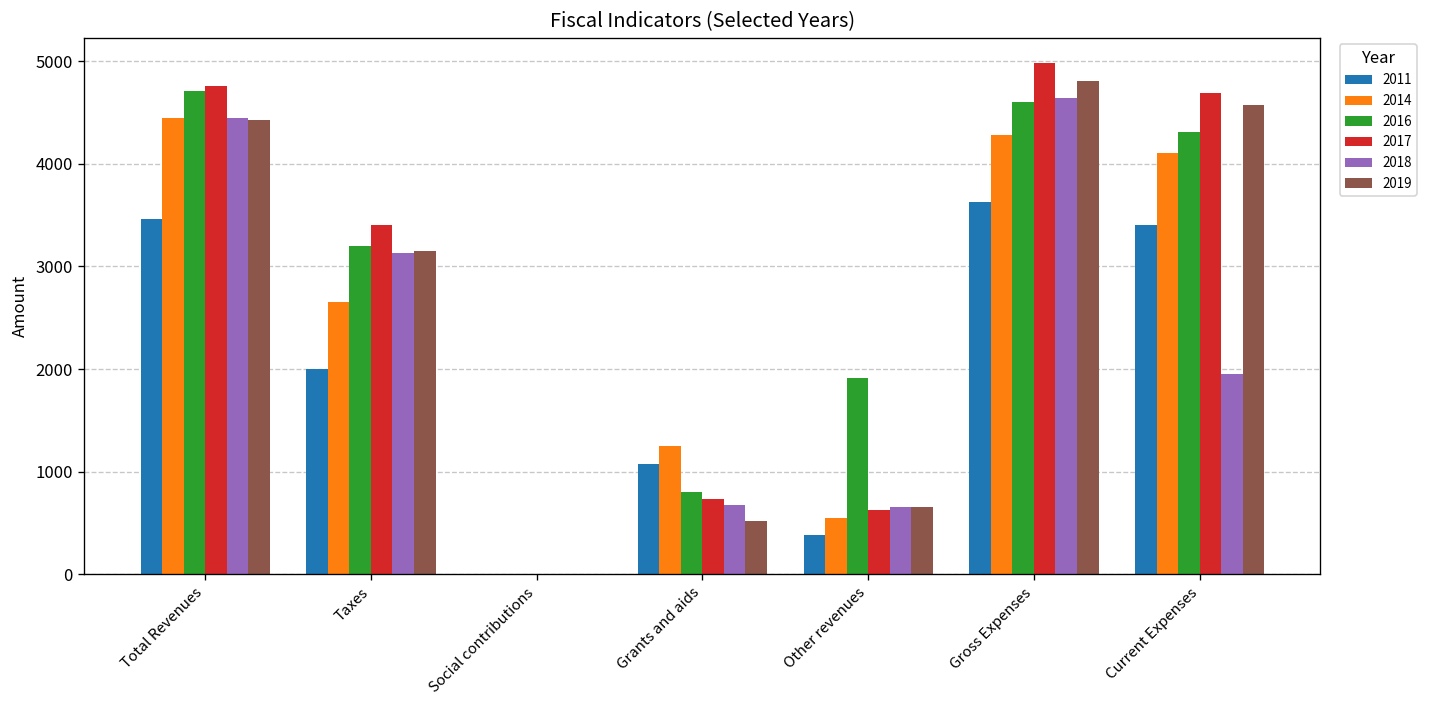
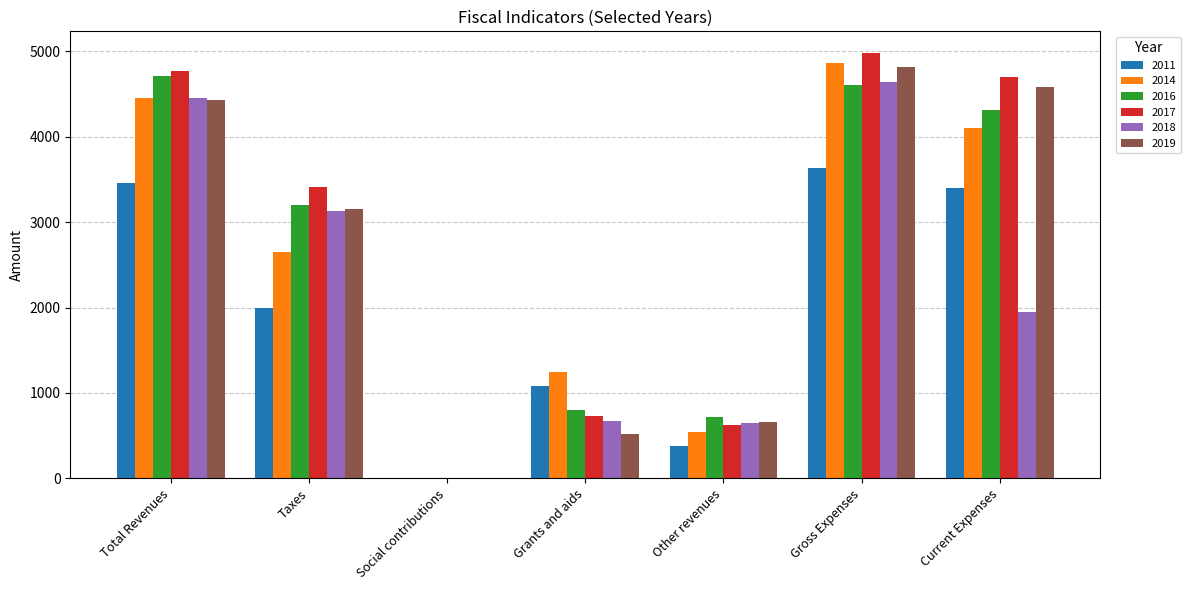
  {
    "2011": {
      "Total Revenues": 3500,
      "Taxes": 2000,
      "Grants and aids": 1100,
      "Other revenues": 400,
      "Gross Expenses": 3600,
      "Current Expenses": 3400
    },
    "2014": {
      "Total Revenues": 4400,
      "Taxes": 2700,
      "Grants and aids": 1200,
      "Other revenues": 500,
-     "Gross Expenses": 4300,
+     "Gross Expenses": 4900,
      "Current Expenses": 4100
    },
    "2016": {
      "Total Revenues": 4700,
      "Taxes": 3200,
      "Grants and aids": 800,
-     "Other revenues": 1900,
+     "Other revenues": 700,
      "Gross Expenses": 4600,
      "Current Expenses": 4300
    },
    "2017": {
      "Total Revenues": 4800,
      "Taxes": 3400,
      "Grants and aids": 700,
      "Other revenues": 600,
      "Gross Expenses": 5000,
      "Current Expenses": 4700
    },
    "2018": {
      "Total Revenues": 4500,
      "Taxes": 3100,
      "Grants and aids": 700,
      "Other revenues": 700,
      "Gross Expenses": 4600,
      "Current Expenses": 2000
    },
    "2019": {
      "Total Revenues": 4400,
      "Taxes": 3100,
      "Grants and aids": 500,
      "Other revenues": 700,
      "Gross Expenses": 4800,
      "Current Expenses": 4600
    }
  }
